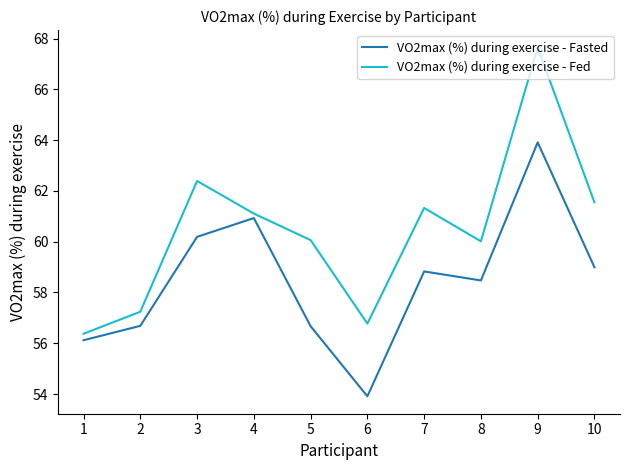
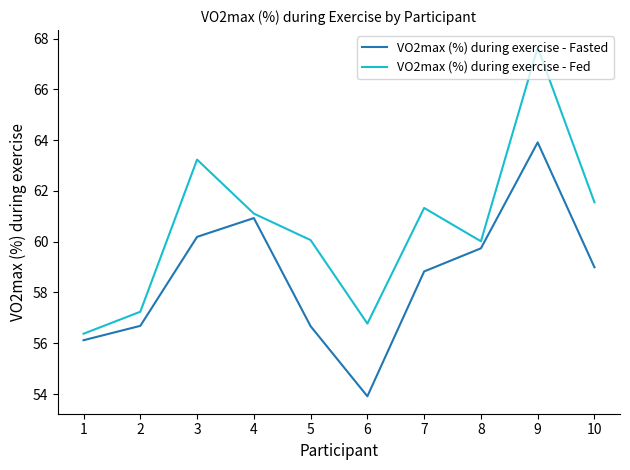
  {
    "VO2max (%) during exercise - Fasted": {
      "1": 56.1,
      "2": 56.7,
      "3": 60.2,
      "4": 60.9,
      "5": 56.7,
      "6": 53.9,
      "7": 58.8,
-     "8": 58.5,
+     "8": 59.7,
      "9": 63.9,
      "10": 59.0
    },
    "VO2max (%) during exercise - Fed": {
      "1": 56.4,
      "2": 57.2,
-     "3": 62.4,
+     "3": 63.2,
      "4": 61.1,
      "5": 60.1,
      "6": 56.8,
      "7": 61.3,
      "8": 60.0,
      "10": 61.6
    }
  }
